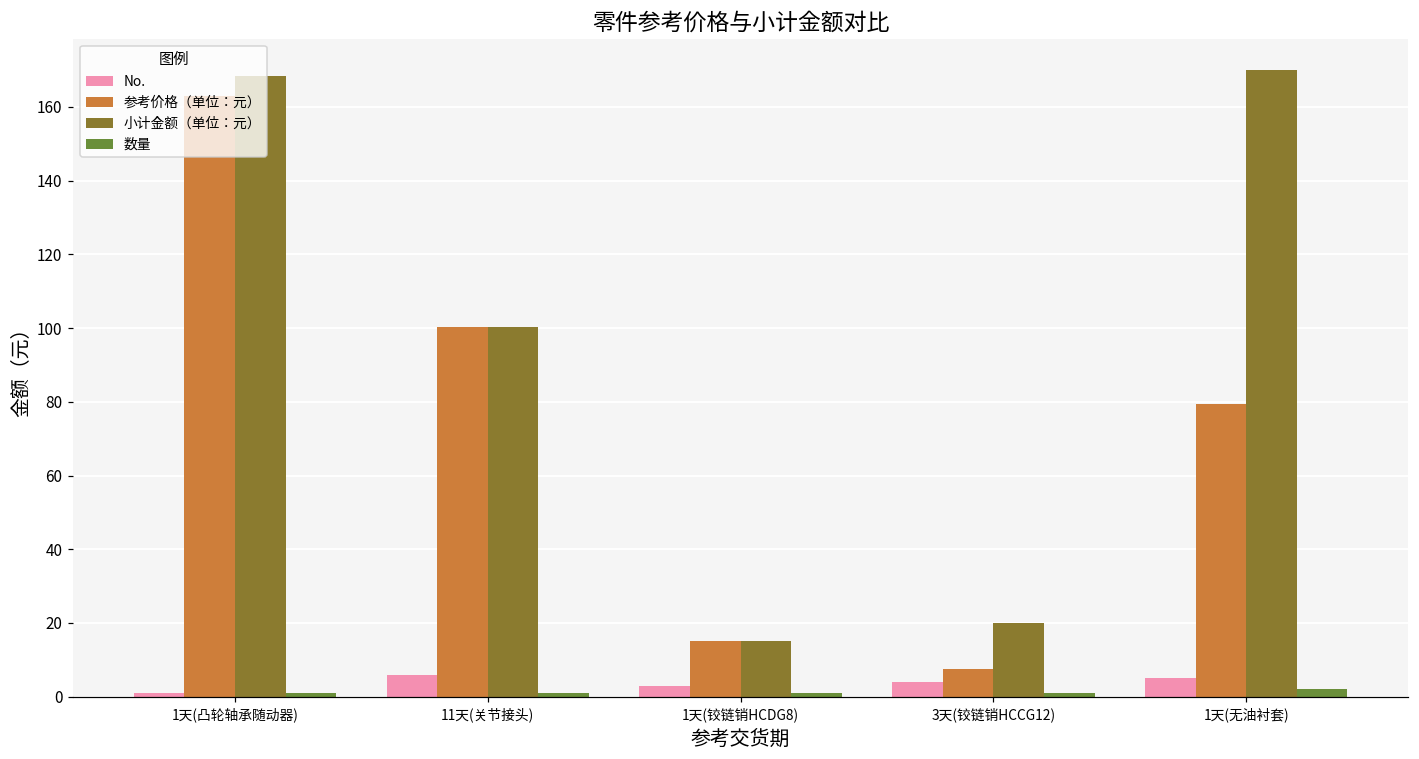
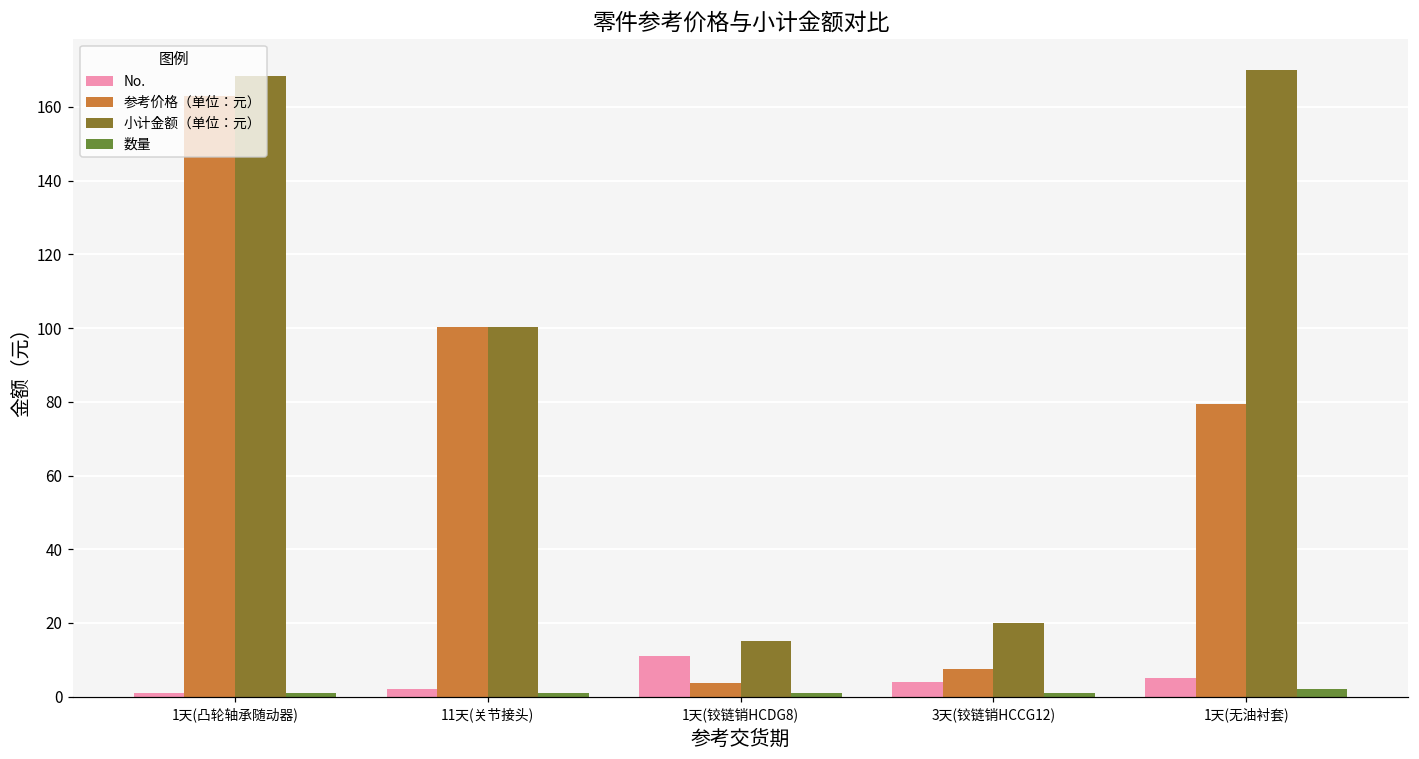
  {
    "No.": {
      "1天(凸轮轴承随动器)": 1,
-     "11天(关节接头)": 6,
-     "1天(铰链销HCDG8)": 3,
+     "11天(关节接头)": 2,
+     "1天(铰链销HCDG8)": 11,
      "3天(铰链销HCCG12)": 4,
      "1天(无油衬套)": 5
    },
    "参考价格（单位：元）": {
      "11天(关节接头)": 100,
-     "1天(铰链销HCDG8)": 15,
+     "1天(铰链销HCDG8)": 4,
      "3天(铰链销HCCG12)": 7,
      "1天(无油衬套)": 79
    }
  }
